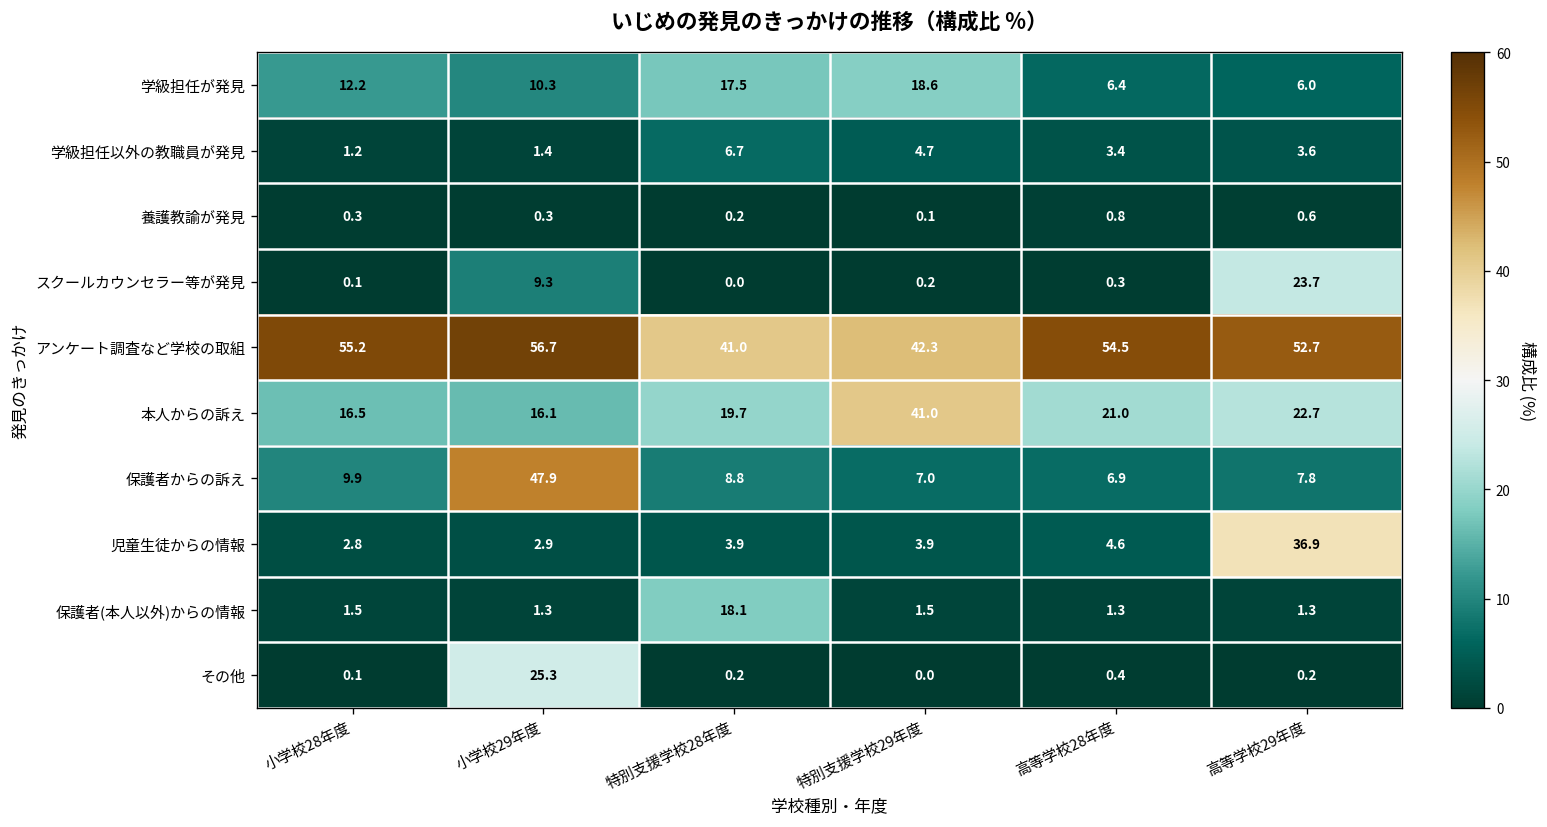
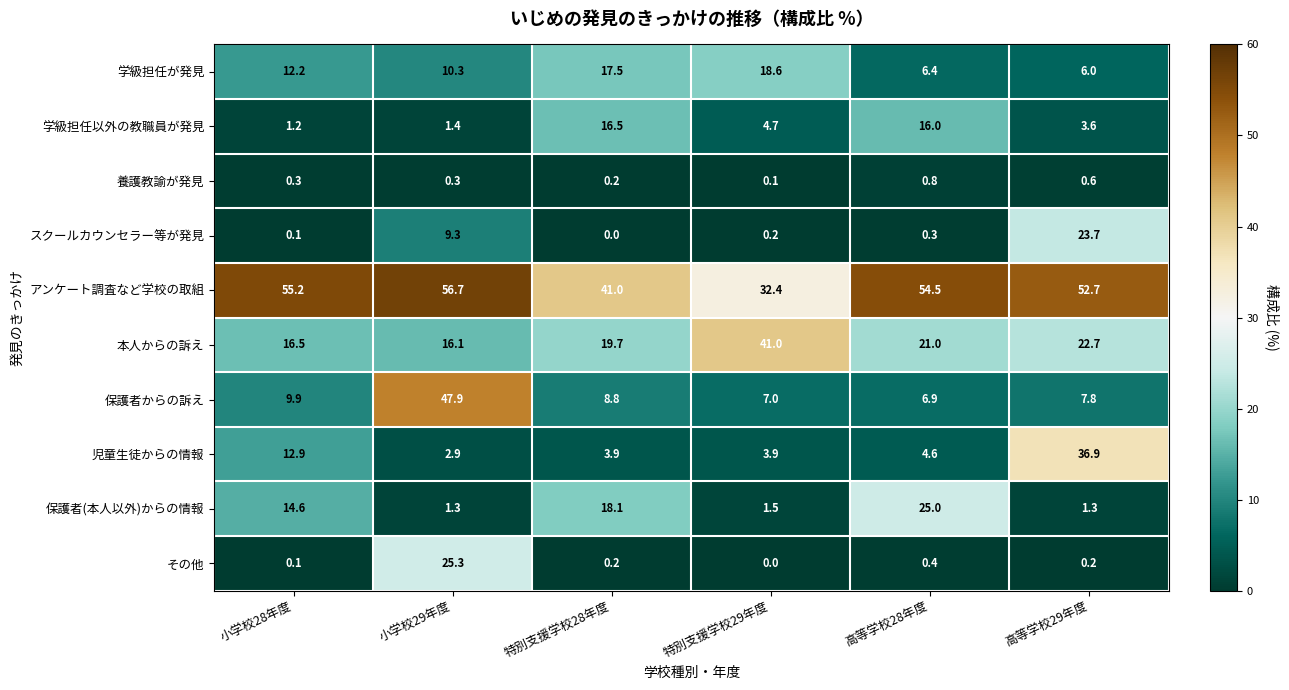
  {
    "学級担任が発見": {
      "小学校28年度": 12.2,
      "小学校29年度": 10.3,
      "特別支援学校28年度": 17.5,
      "特別支援学校29年度": 18.6,
      "高等学校28年度": 6.4,
      "高等学校29年度": 6.0
    },
    "学級担任以外の教職員が発見": {
      "小学校28年度": 1.2,
      "小学校29年度": 1.4,
-     "特別支援学校28年度": 6.7,
+     "特別支援学校28年度": 16.5,
      "特別支援学校29年度": 4.7,
-     "高等学校28年度": 3.4,
+     "高等学校28年度": 16.0,
      "高等学校29年度": 3.6
    },
    "養護教諭が発見": {
      "小学校28年度": 0.3,
      "小学校29年度": 0.3,
      "特別支援学校28年度": 0.2,
      "特別支援学校29年度": 0.1,
      "高等学校28年度": 0.8,
      "高等学校29年度": 0.6
    },
    "スクールカウンセラー等が発見": {
      "小学校28年度": 0.1,
      "小学校29年度": 9.3,
      "特別支援学校28年度": 0.0,
      "特別支援学校29年度": 0.2,
      "高等学校28年度": 0.3,
      "高等学校29年度": 23.7
    },
    "アンケート調査など学校の取組": {
      "小学校28年度": 55.2,
      "小学校29年度": 56.7,
      "特別支援学校28年度": 41.0,
-     "特別支援学校29年度": 42.3,
+     "特別支援学校29年度": 32.4,
      "高等学校28年度": 54.5,
      "高等学校29年度": 52.7
    },
    "本人からの訴え": {
      "小学校28年度": 16.5,
      "小学校29年度": 16.1,
      "特別支援学校28年度": 19.7,
      "特別支援学校29年度": 41.0,
      "高等学校28年度": 21.0,
      "高等学校29年度": 22.7
    },
    "保護者からの訴え": {
      "小学校28年度": 9.9,
      "小学校29年度": 47.9,
      "特別支援学校28年度": 8.8,
      "特別支援学校29年度": 7.0,
      "高等学校28年度": 6.9,
      "高等学校29年度": 7.8
    },
    "児童生徒からの情報": {
-     "小学校28年度": 2.8,
+     "小学校28年度": 12.9,
      "小学校29年度": 2.9,
      "特別支援学校28年度": 3.9,
      "特別支援学校29年度": 3.9,
      "高等学校28年度": 4.6,
      "高等学校29年度": 36.9
    },
    "保護者(本人以外)からの情報": {
-     "小学校28年度": 1.5,
+     "小学校28年度": 14.6,
      "小学校29年度": 1.3,
      "特別支援学校28年度": 18.1,
      "特別支援学校29年度": 1.5,
-     "高等学校28年度": 1.3,
+     "高等学校28年度": 25.0,
      "高等学校29年度": 1.3
    },
    "その他": {
      "小学校28年度": 0.1,
      "小学校29年度": 25.3,
      "特別支援学校28年度": 0.2,
      "特別支援学校29年度": 0.0,
      "高等学校28年度": 0.4,
      "高等学校29年度": 0.2
    }
  }
